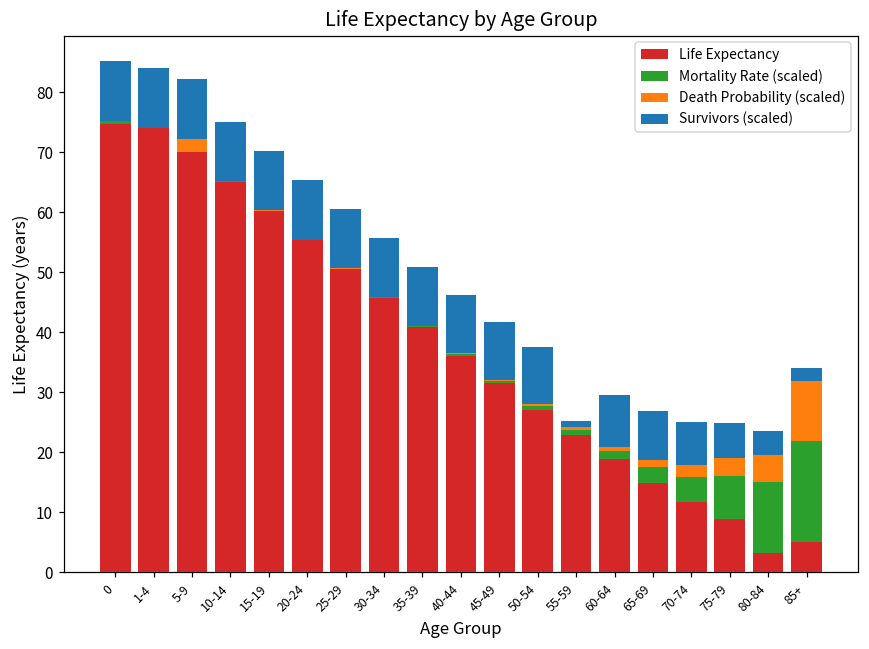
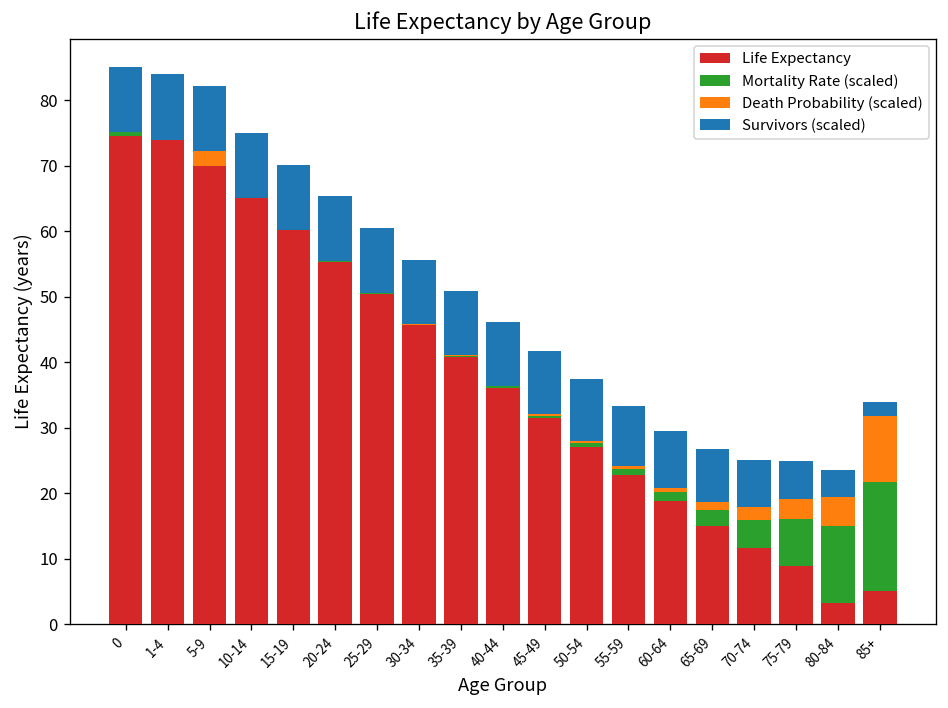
  {
    "Life Expectancy": {
      "0": 75,
      "1-4": 74,
      "5-9": 70,
      "10-14": 65,
      "15-19": 60,
      "20-24": 55,
      "25-29": 51,
      "30-34": 46,
      "35-39": 41,
      "40-44": 36,
      "45-49": 32,
      "50-54": 27,
      "55-59": 23,
      "60-64": 19,
      "65-69": 15,
      "70-74": 12,
      "75-79": 9,
      "80-84": 3,
      "85+": 5
    },
    "Mortality Rate (scaled)": {
      "0": 0,
      "50-54": 1,
      "55-59": 1,
      "60-64": 1,
      "65-69": 3,
      "70-74": 4,
      "75-79": 7,
      "80-84": 12,
      "85+": 17
    },
    "Death Probability (scaled)": {
      "5-9": 2,
      "60-64": 1,
      "65-69": 1,
      "70-74": 2,
      "75-79": 3,
      "80-84": 5,
      "85+": 10
    },
    "Survivors (scaled)": {
      "0": 10,
      "1-4": 10,
      "5-9": 10,
      "10-14": 10,
      "15-19": 10,
      "20-24": 10,
      "25-29": 10,
      "30-34": 10,
      "35-39": 10,
      "40-44": 10,
      "45-49": 10,
      "50-54": 9,
-     "55-59": 1,
+     "55-59": 9,
      "60-64": 9,
      "65-69": 8,
      "70-74": 7,
      "75-79": 6,
      "80-84": 4,
      "85+": 2
    }
  }
